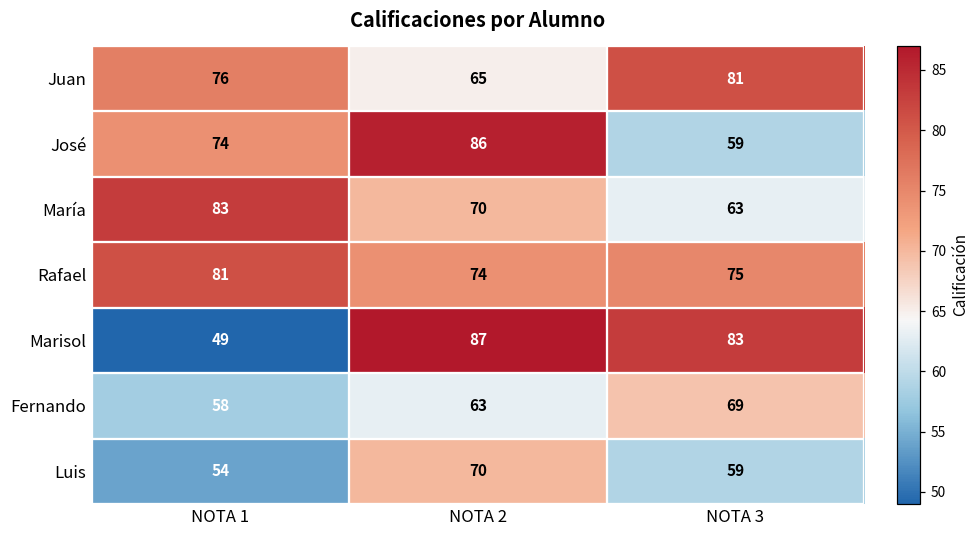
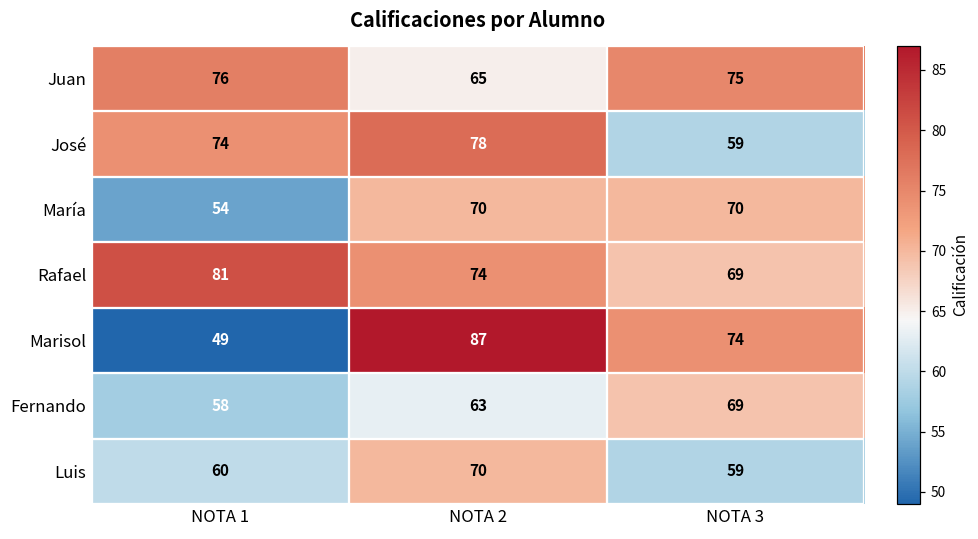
  {
    "Juan": {
      "NOTA 1": 76,
      "NOTA 2": 65,
-     "NOTA 3": 81
+     "NOTA 3": 75
    },
    "José": {
      "NOTA 1": 74,
-     "NOTA 2": 86,
+     "NOTA 2": 78,
      "NOTA 3": 59
    },
    "María": {
-     "NOTA 1": 83,
+     "NOTA 1": 54,
      "NOTA 2": 70,
-     "NOTA 3": 63
+     "NOTA 3": 70
    },
    "Rafael": {
      "NOTA 1": 81,
      "NOTA 2": 74,
-     "NOTA 3": 75
+     "NOTA 3": 69
    },
    "Marisol": {
      "NOTA 1": 49,
      "NOTA 2": 87,
-     "NOTA 3": 83
+     "NOTA 3": 74
    },
    "Fernando": {
      "NOTA 1": 58,
      "NOTA 2": 63,
      "NOTA 3": 69
    },
    "Luis": {
-     "NOTA 1": 54,
+     "NOTA 1": 60,
      "NOTA 2": 70,
      "NOTA 3": 59
    }
  }
